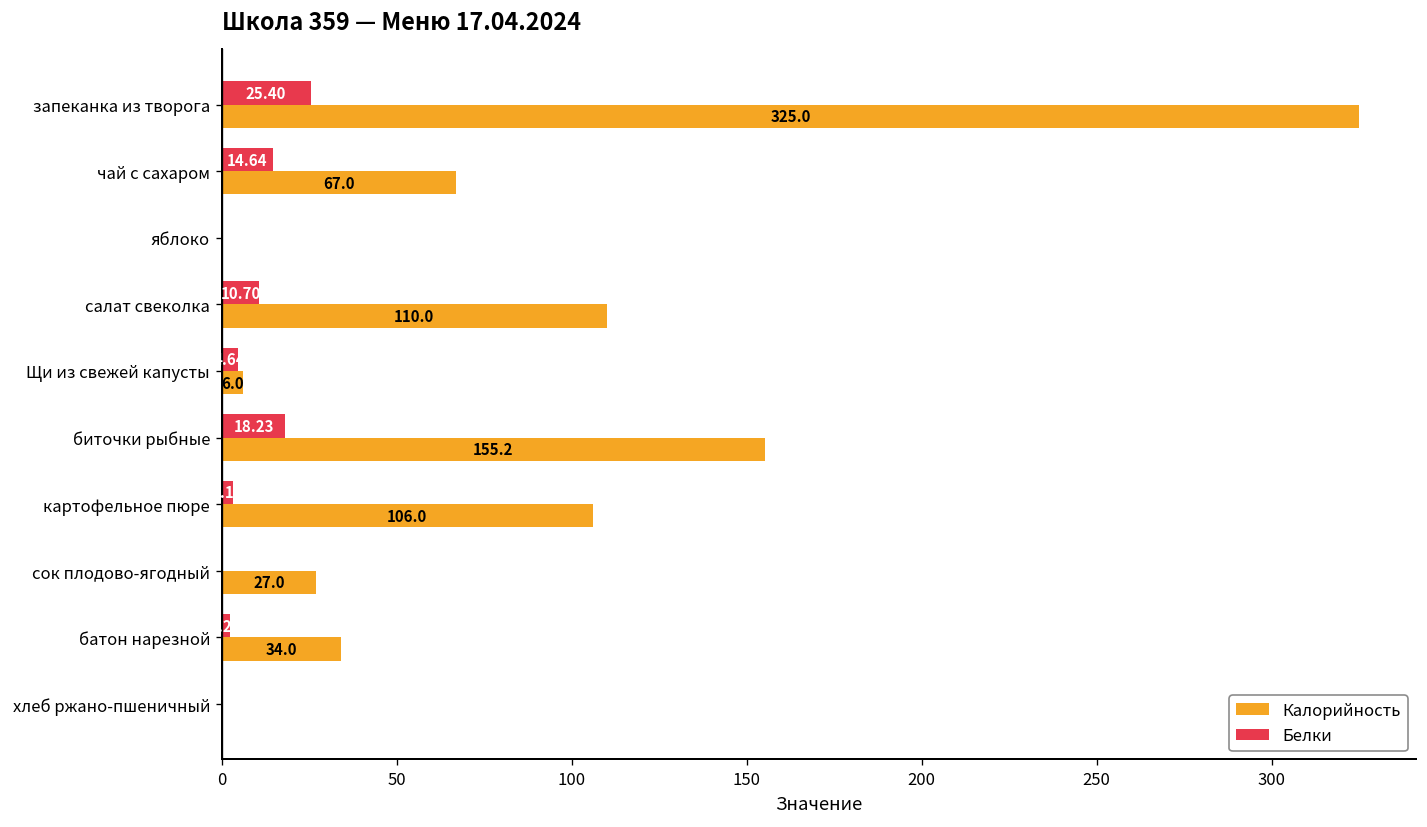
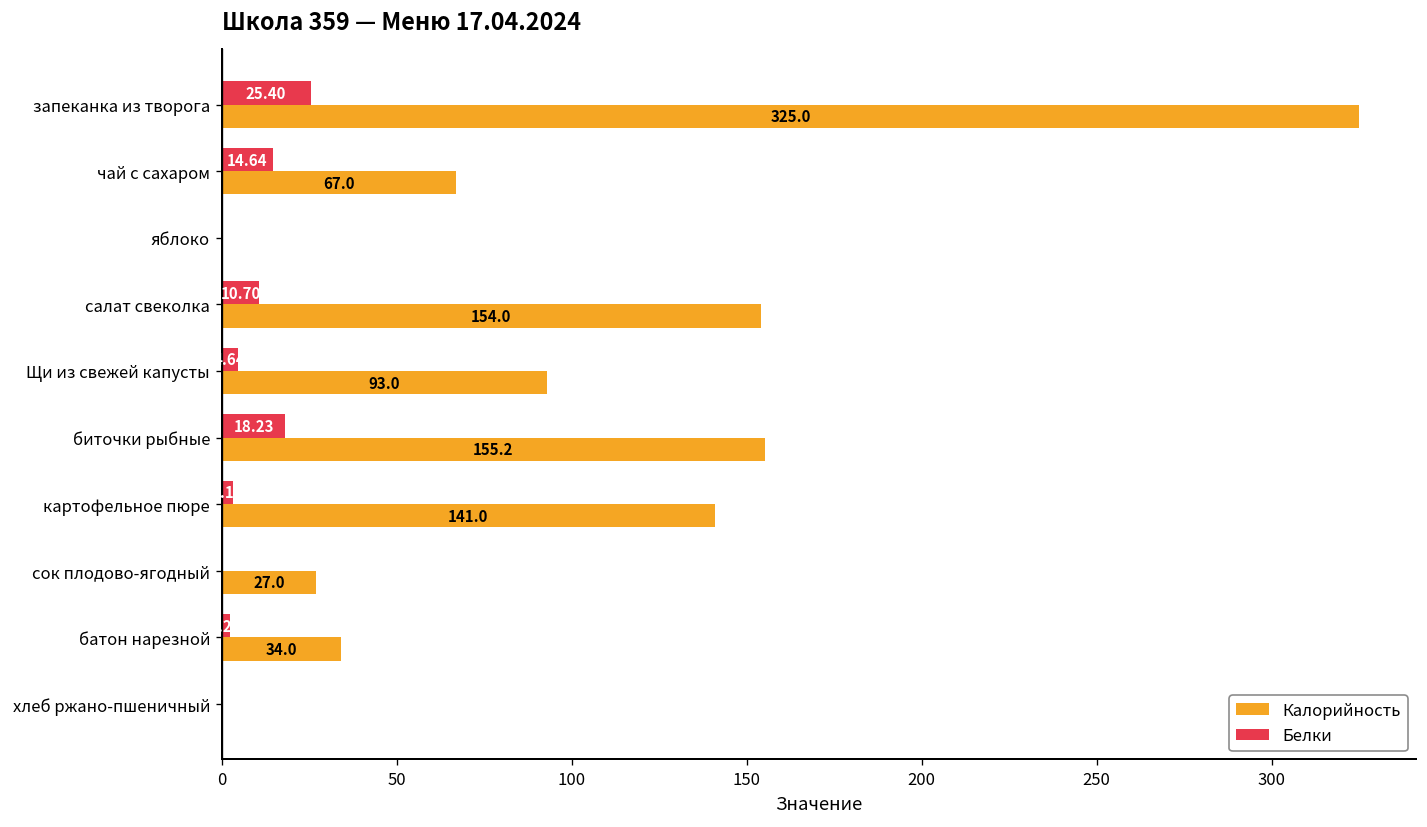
  {
    "Калорийность": {
      "запеканка из творога": 325.0,
      "чай с сахаром": 67.0,
-     "салат свеколка": 110.0,
-     "Щи из свежей капусты": 6.0,
+     "салат свеколка": 154.0,
+     "Щи из свежей капусты": 93.0,
      "биточки рыбные": 155.2,
-     "картофельное пюре": 106.0,
+     "картофельное пюре": 141.0,
      "сок плодово-ягодный": 27.0,
      "батон нарезной": 34.0
    },
    "Белки": {
      "запеканка из творога": 25.40,
      "чай с сахаром": 14.64,
      "салат свеколка": 10.70,
      "биточки рыбные": 18.23
    }
  }
